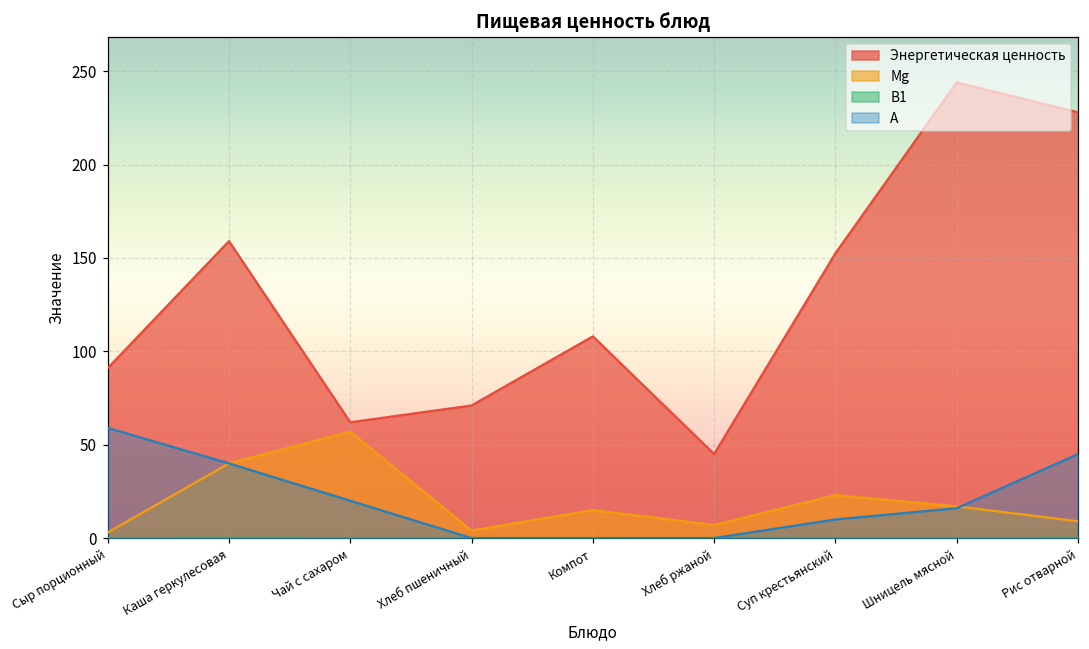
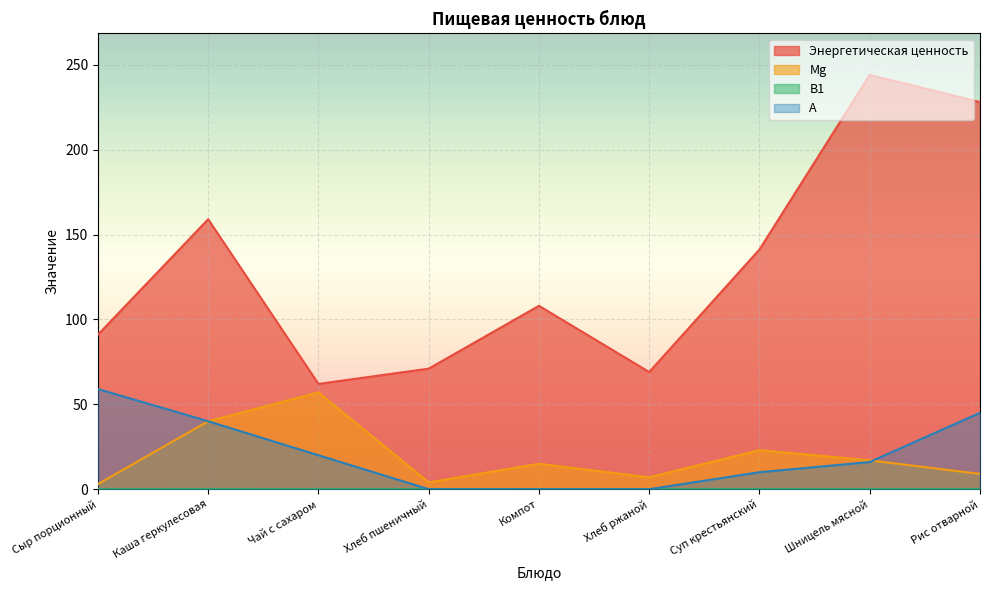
  {
    "Энергетическая ценность": {
      "Сыр порционный": 91,
      "Каша геркулесовая": 159,
      "Чай с сахаром": 62,
      "Хлеб пшеничный": 71,
      "Компот": 108,
-     "Хлеб ржаной": 45,
-     "Суп крестьянский": 153,
+     "Хлеб ржаной": 69,
+     "Суп крестьянский": 141,
      "Рис отварной": 228
    },
    "Mg": {
      "Сыр порционный": 3,
      "Чай с сахаром": 57,
      "Хлеб пшеничный": 4,
      "Компот": 15,
      "Хлеб ржаной": 7,
      "Суп крестьянский": 23,
      "Рис отварной": 9
    },
    "B1": {
      "Сыр порционный": 0,
      "Каша геркулесовая": 0,
      "Чай с сахаром": 0,
      "Суп крестьянский": 0,
      "Шницель мясной": 0,
      "Рис отварной": 0
    },
    "A": {
      "Сыр порционный": 59,
      "Чай с сахаром": 20,
      "Суп крестьянский": 10,
      "Рис отварной": 45
    }
  }
